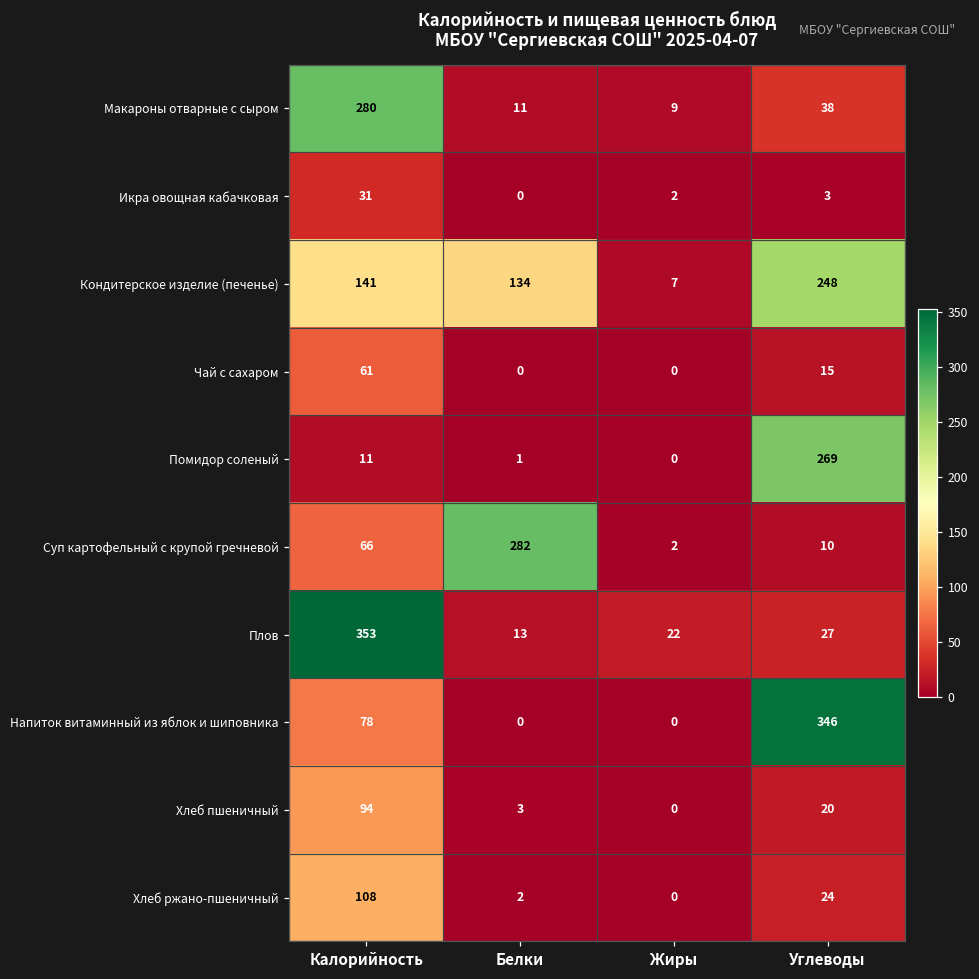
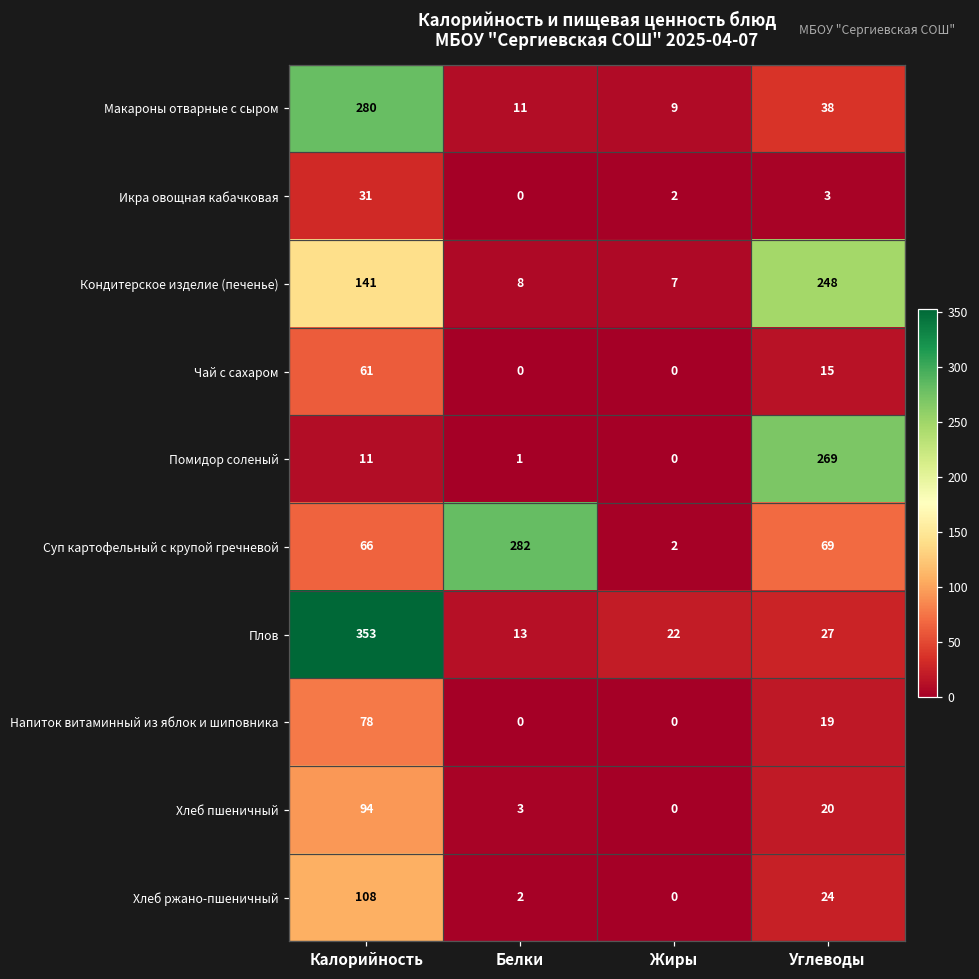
  {
    "Макароны отварные с сыром": {
      "Калорийность": 280,
      "Белки": 11,
      "Жиры": 9,
      "Углеводы": 38
    },
    "Икра овощная кабачковая": {
      "Калорийность": 31,
      "Белки": 0,
      "Жиры": 2,
      "Углеводы": 3
    },
    "Кондитерское изделие (печенье)": {
      "Калорийность": 141,
-     "Белки": 134,
+     "Белки": 8,
      "Жиры": 7,
      "Углеводы": 248
    },
    "Чай с сахаром": {
      "Калорийность": 61,
      "Белки": 0,
      "Жиры": 0,
      "Углеводы": 15
    },
    "Помидор соленый": {
      "Калорийность": 11,
      "Белки": 1,
      "Жиры": 0,
      "Углеводы": 269
    },
    "Суп картофельный с крупой гречневой": {
      "Калорийность": 66,
      "Белки": 282,
      "Жиры": 2,
-     "Углеводы": 10
+     "Углеводы": 69
    },
    "Плов": {
      "Калорийность": 353,
      "Белки": 13,
      "Жиры": 22,
      "Углеводы": 27
    },
    "Напиток витаминный из яблок и шиповника": {
      "Калорийность": 78,
      "Белки": 0,
      "Жиры": 0,
-     "Углеводы": 346
+     "Углеводы": 19
    },
    "Хлеб пшеничный": {
      "Калорийность": 94,
      "Белки": 3,
      "Жиры": 0,
      "Углеводы": 20
    },
    "Хлеб ржано-пшеничный": {
      "Калорийность": 108,
      "Белки": 2,
      "Жиры": 0,
      "Углеводы": 24
    }
  }
